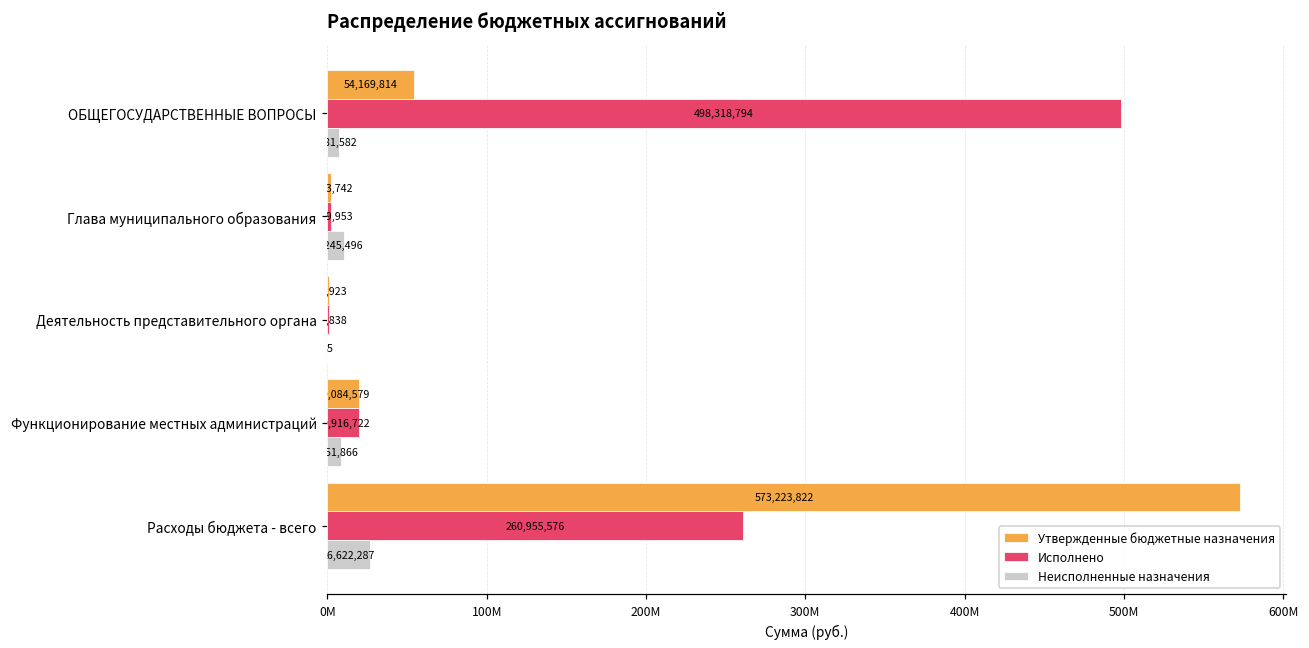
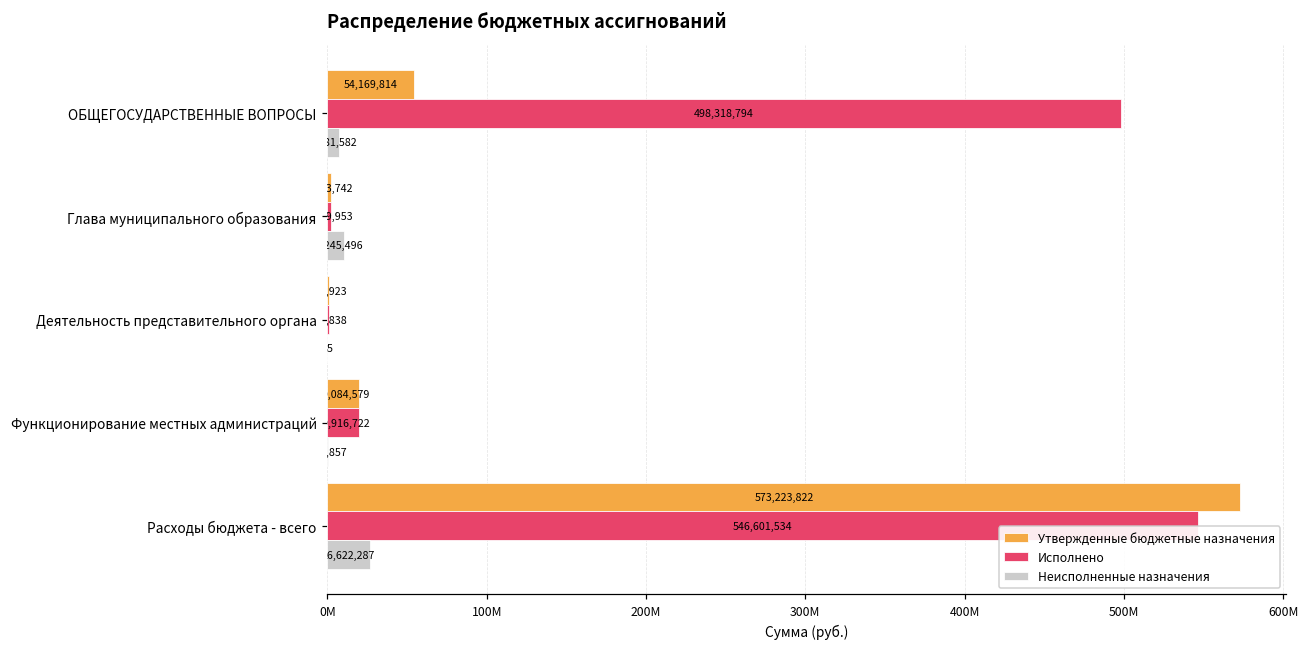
  {
    "Утвержденные бюджетные назначения": {
      "ОБЩЕГОСУДАРСТВЕННЫЕ ВОПРОСЫ": "54,169,814",
      "Глава муниципального образования": "2,103,742",
      "Деятельность представительного органа": "977,923",
      "Функционирование местных администраций": "20,084,579",
      "Расходы бюджета - всего": "573,223,822"
    },
    "Исполнено": {
      "ОБЩЕГОСУДАРСТВЕННЫЕ ВОПРОСЫ": "498,318,794",
      "Глава муниципального образования": "2,099,953",
      "Деятельность представительного органа": "977,838",
      "Функционирование местных администраций": "19,916,722",
-     "Расходы бюджета - всего": "260,955,576"
+     "Расходы бюджета - всего": "546,601,534"
    },
    "Неисполненные назначения": {
      "ОБЩЕГОСУДАРСТВЕННЫЕ ВОПРОСЫ": "7,181,582",
      "Глава муниципального образования": "10,245,496",
      "Деятельность представительного органа": "85",
-     "Функционирование местных администраций": "8,451,866",
+     "Функционирование местных администраций": "167,857",
      "Расходы бюджета - всего": "26,622,287"
    }
  }
